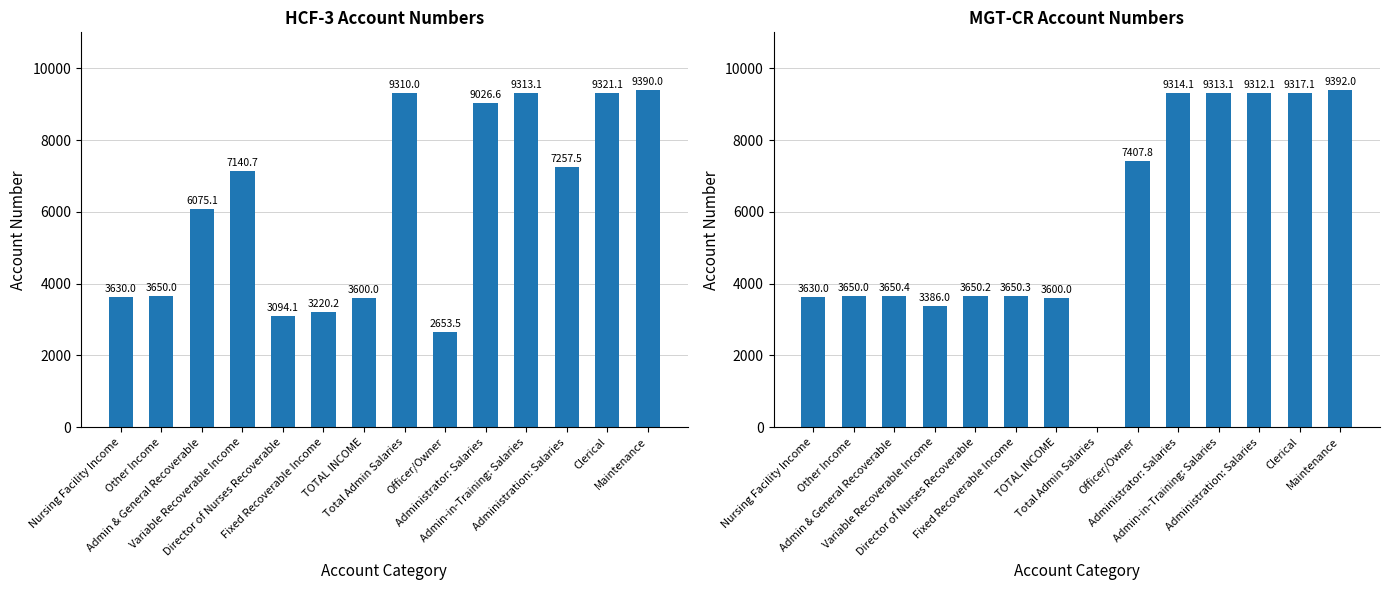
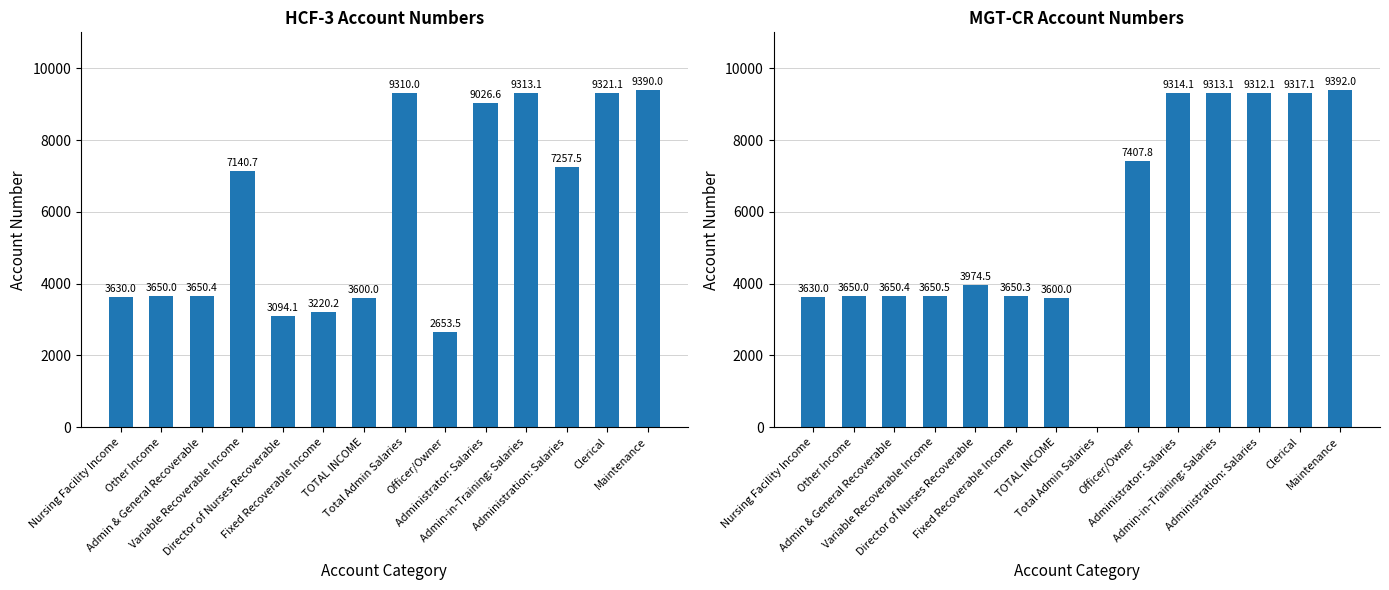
  {
    "HCF-3 Account Numbers": {
      "Nursing Facility Income": 3630.0,
      "Other Income": 3650.0,
-     "Admin & General Recoverable": 6075.1,
+     "Admin & General Recoverable": 3650.4,
      "Variable Recoverable Income": 7140.7,
      "Director of Nurses Recoverable": 3094.1,
      "Fixed Recoverable Income": 3220.2,
      "TOTAL INCOME": 3600.0,
      "Total Admin Salaries": 9310.0,
      "Officer/Owner": 2653.5,
      "Administrator: Salaries": 9026.6,
      "Admin-in-Training: Salaries": 9313.1,
      "Administration: Salaries": 7257.5,
      "Clerical": 9321.1,
      "Maintenance": 9390.0
    },
    "MGT-CR Account Numbers": {
      "Nursing Facility Income": 3630.0,
      "Other Income": 3650.0,
      "Admin & General Recoverable": 3650.4,
-     "Variable Recoverable Income": 3386.0,
-     "Director of Nurses Recoverable": 3650.2,
+     "Variable Recoverable Income": 3650.5,
+     "Director of Nurses Recoverable": 3974.5,
      "Fixed Recoverable Income": 3650.3,
      "TOTAL INCOME": 3600.0,
      "Officer/Owner": 7407.8,
      "Administrator: Salaries": 9314.1,
      "Admin-in-Training: Salaries": 9313.1,
      "Administration: Salaries": 9312.1,
      "Clerical": 9317.1,
      "Maintenance": 9392.0
    }
  }
